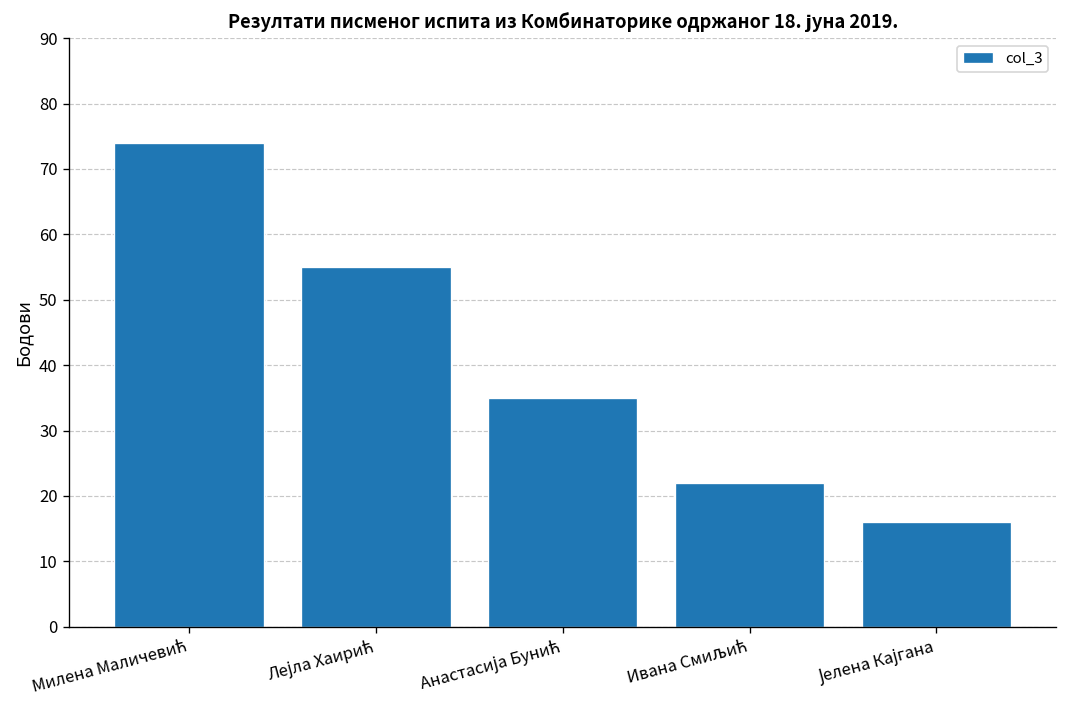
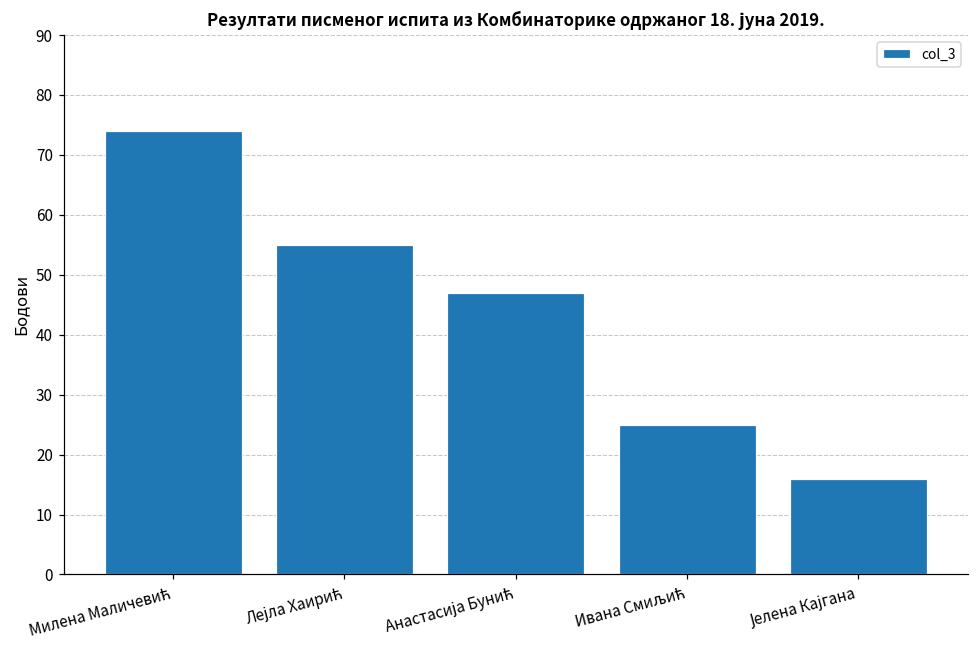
  {
    "Милена Маличевић": 74,
    "Лејла Хаирић": 55,
-   "Анастасија Бунић": 35,
-   "Ивана Смиљић": 22,
+   "Анастасија Бунић": 47,
+   "Ивана Смиљић": 25,
    "Јелена Кајгана": 16
  }
